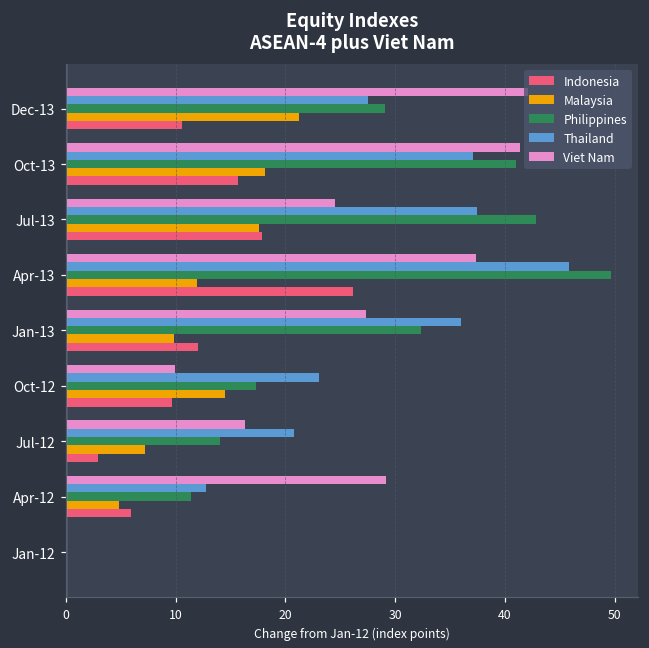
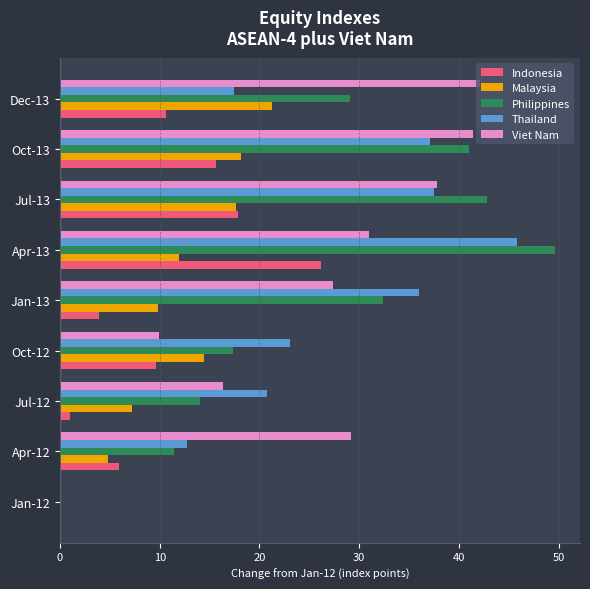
  {
    "Indonesia": {
      "Dec-13": 11,
      "Oct-13": 16,
      "Jul-13": 18,
      "Apr-13": 26,
-     "Jan-13": 12,
+     "Jan-13": 4,
      "Oct-12": 10,
-     "Jul-12": 3,
+     "Jul-12": 1,
      "Apr-12": 6,
      "Jan-12": 0
    },
    "Malaysia": {
      "Dec-13": 21,
      "Oct-13": 18,
      "Jul-13": 18,
      "Apr-13": 12,
      "Jan-13": 10,
      "Oct-12": 14,
      "Jul-12": 7,
      "Apr-12": 5,
      "Jan-12": 0
    },
    "Philippines": {
      "Dec-13": 29,
      "Oct-13": 41,
      "Jul-13": 43,
      "Apr-13": 50,
      "Jan-13": 32,
      "Oct-12": 17,
      "Jul-12": 14,
      "Apr-12": 11,
      "Jan-12": 0
    },
    "Thailand": {
-     "Dec-13": 28,
+     "Dec-13": 17,
      "Oct-13": 37,
      "Jul-13": 37,
      "Apr-13": 46,
      "Jan-13": 36,
      "Oct-12": 23,
      "Jul-12": 21,
      "Apr-12": 13,
      "Jan-12": 0
    },
    "Viet Nam": {
      "Oct-13": 41,
-     "Jul-13": 25,
-     "Apr-13": 37,
+     "Jul-13": 38,
+     "Apr-13": 31,
      "Jan-13": 27,
      "Oct-12": 10,
      "Jul-12": 16,
      "Apr-12": 29,
      "Jan-12": 0
    }
  }
